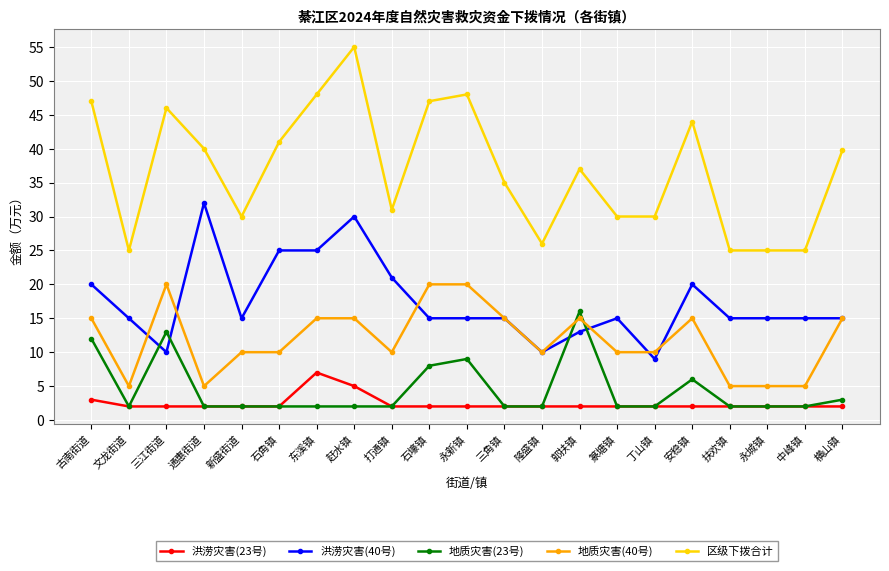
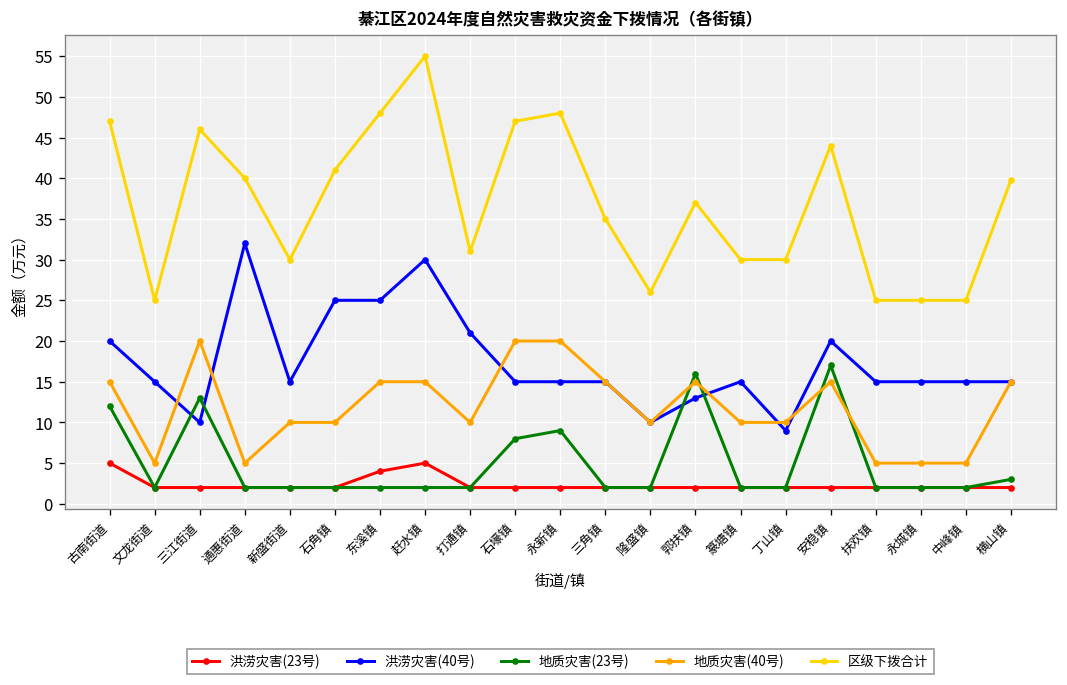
  {
    "洪涝灾害(23号)": {
-     "古南街道": 3,
+     "古南街道": 5,
      "三江街道": 2,
-     "东溪镇": 7,
+     "东溪镇": 4,
      "赶水镇": 5,
      "石壕镇": 2,
      "永新镇": 2,
      "郭扶镇": 2,
      "安稳镇": 2,
      "横山镇": 2
    },
    "洪涝灾害(40号)": {
      "古南街道": 20,
      "文龙街道": 15,
      "三江街道": 10,
      "通惠街道": 32,
      "新盛街道": 15,
      "石角镇": 25,
      "东溪镇": 25,
      "赶水镇": 30,
      "打通镇": 21,
      "石壕镇": 15,
      "永新镇": 15,
      "郭扶镇": 13,
      "篆塘镇": 15,
      "丁山镇": 9,
      "安稳镇": 20,
      "扶欢镇": 15,
      "永城镇": 15,
      "中峰镇": 15
    },
    "地质灾害(23号)": {
      "古南街道": 12,
      "三江街道": 13,
      "东溪镇": 2,
      "赶水镇": 2,
      "石壕镇": 8,
      "永新镇": 9,
      "郭扶镇": 16,
-     "安稳镇": 6,
+     "安稳镇": 17,
      "横山镇": 3
    }
  }
